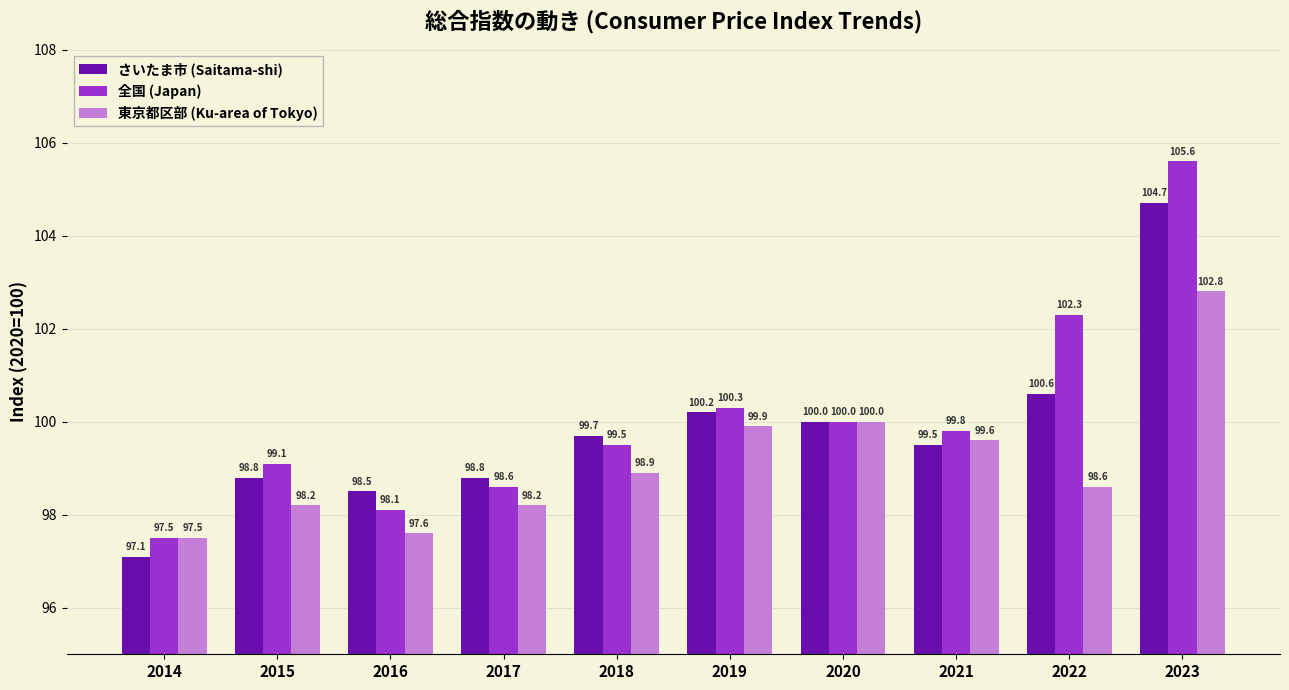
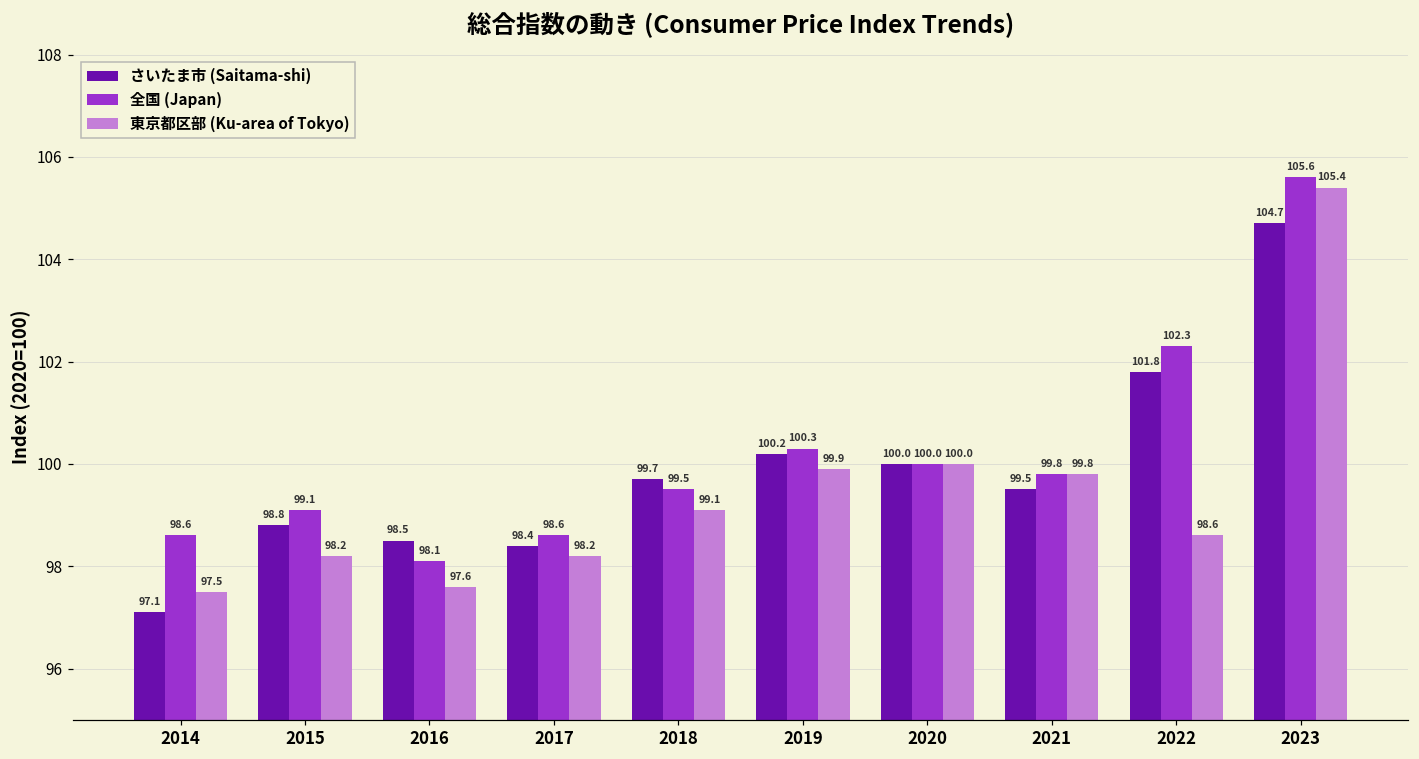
  {
    "さいたま市 (Saitama-shi)": {
      "2014": 97.1,
      "2015": 98.8,
      "2016": 98.5,
-     "2017": 98.8,
+     "2017": 98.4,
      "2018": 99.7,
      "2019": 100.2,
      "2020": 100.0,
      "2021": 99.5,
-     "2022": 100.6,
+     "2022": 101.8,
      "2023": 104.7
    },
    "全国 (Japan)": {
-     "2014": 97.5,
+     "2014": 98.6,
      "2015": 99.1,
      "2016": 98.1,
      "2017": 98.6,
      "2018": 99.5,
      "2019": 100.3,
      "2020": 100.0,
      "2021": 99.8,
      "2022": 102.3,
      "2023": 105.6
    },
    "東京都区部 (Ku-area of Tokyo)": {
      "2014": 97.5,
      "2015": 98.2,
      "2016": 97.6,
      "2017": 98.2,
-     "2018": 98.9,
+     "2018": 99.1,
      "2019": 99.9,
      "2020": 100.0,
-     "2021": 99.6,
+     "2021": 99.8,
      "2022": 98.6,
-     "2023": 102.8
+     "2023": 105.4
    }
  }
